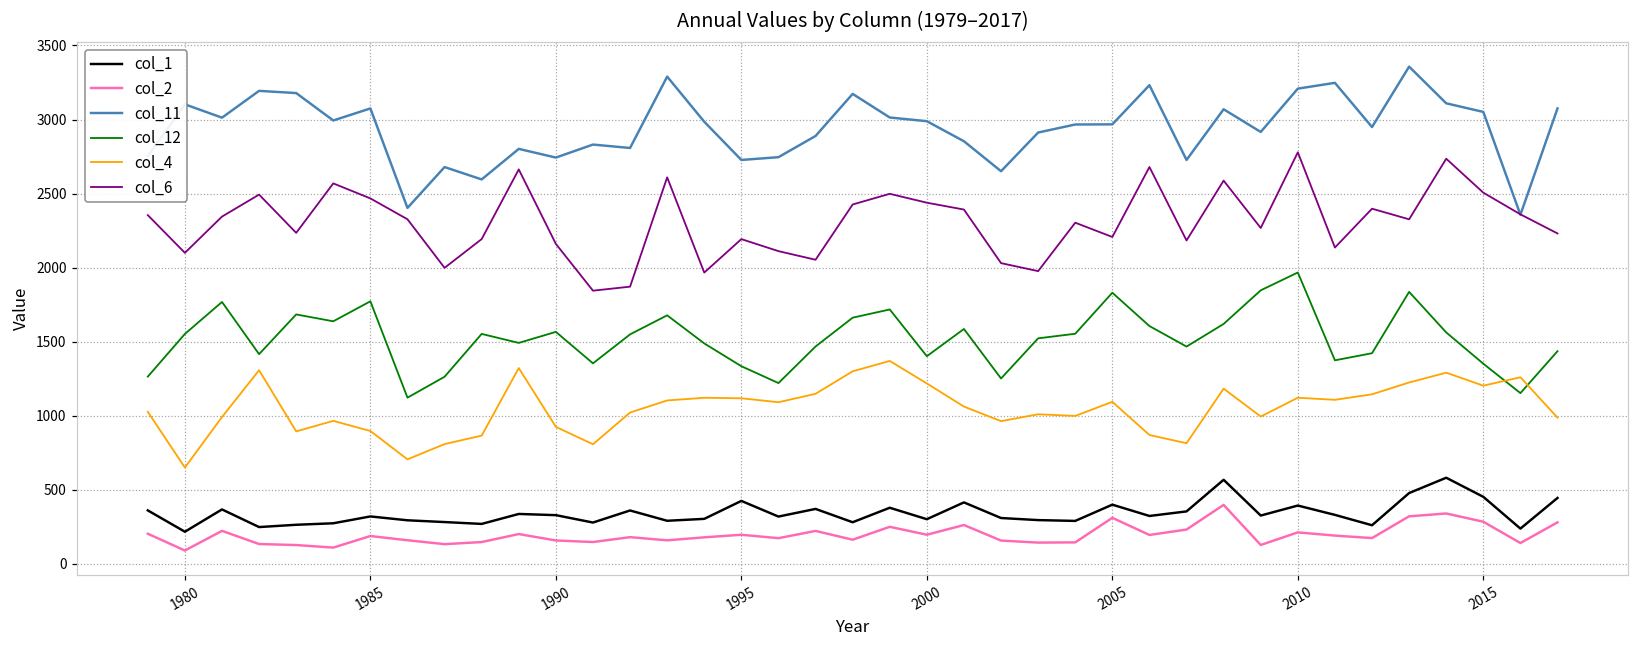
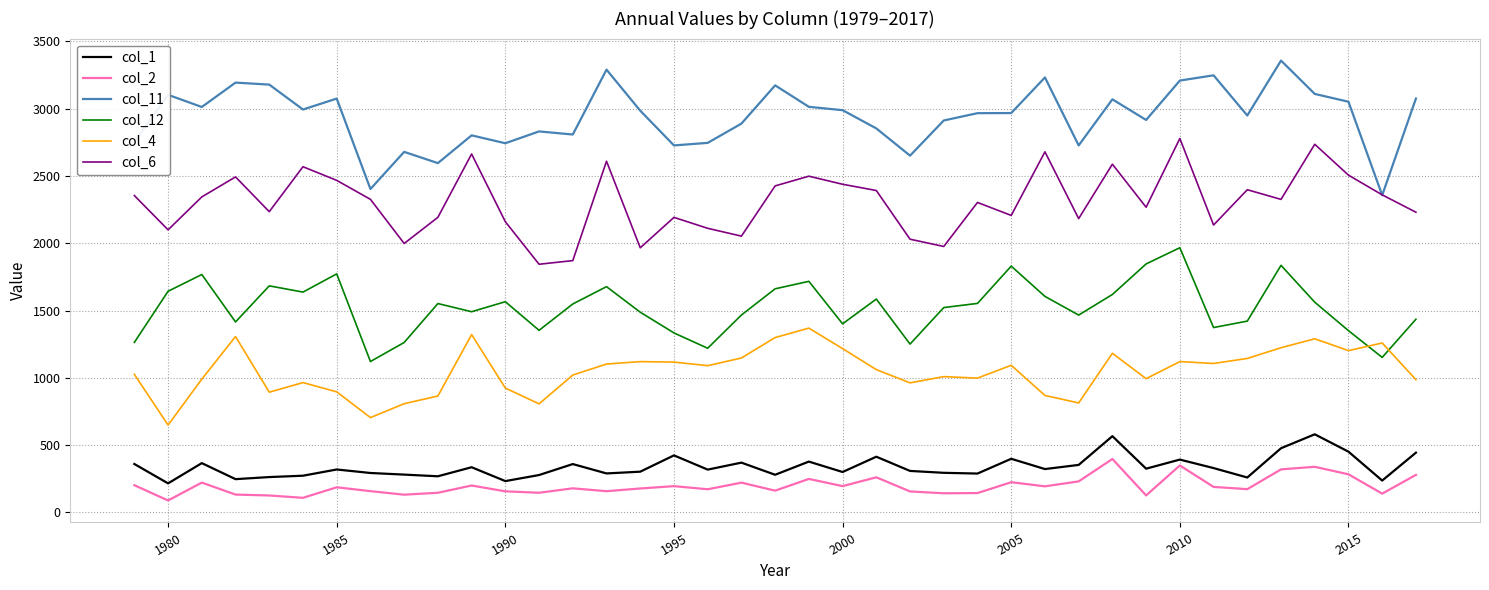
  {
    "col_1": {
      "1980": 220,
      "1985": 320,
-     "1990": 330,
+     "1990": 230,
      "1995": 420,
      "2000": 300,
      "2005": 400,
      "2010": 390,
      "2015": 450
    },
    "col_2": {
      "1980": 90,
      "1985": 190,
      "1990": 160,
      "1995": 190,
      "2000": 200,
-     "2005": 310,
-     "2010": 210,
+     "2005": 220,
+     "2010": 350,
      "2015": 280
    },
    "col_11": {
      "1985": 3070,
      "1990": 2740,
      "1995": 2730,
      "2000": 2990,
      "2005": 2970,
      "2010": 3210,
      "2015": 3050
    },
    "col_12": {
-     "1980": 1550,
+     "1980": 1640,
      "1985": 1770,
      "1990": 1570,
      "1995": 1330,
      "2000": 1400,
      "2005": 1830,
      "2010": 1970,
      "2015": 1350
    },
    "col_4": {
      "1980": 650,
      "1985": 900,
      "1990": 920,
      "1995": 1120,
      "2000": 1220,
      "2005": 1090,
      "2010": 1120,
      "2015": 1200
    },
    "col_6": {
      "1980": 2100,
      "1985": 2470,
      "1990": 2160,
      "1995": 2190,
      "2000": 2440,
      "2005": 2210,
      "2010": 2780,
      "2015": 2510
    }
  }
